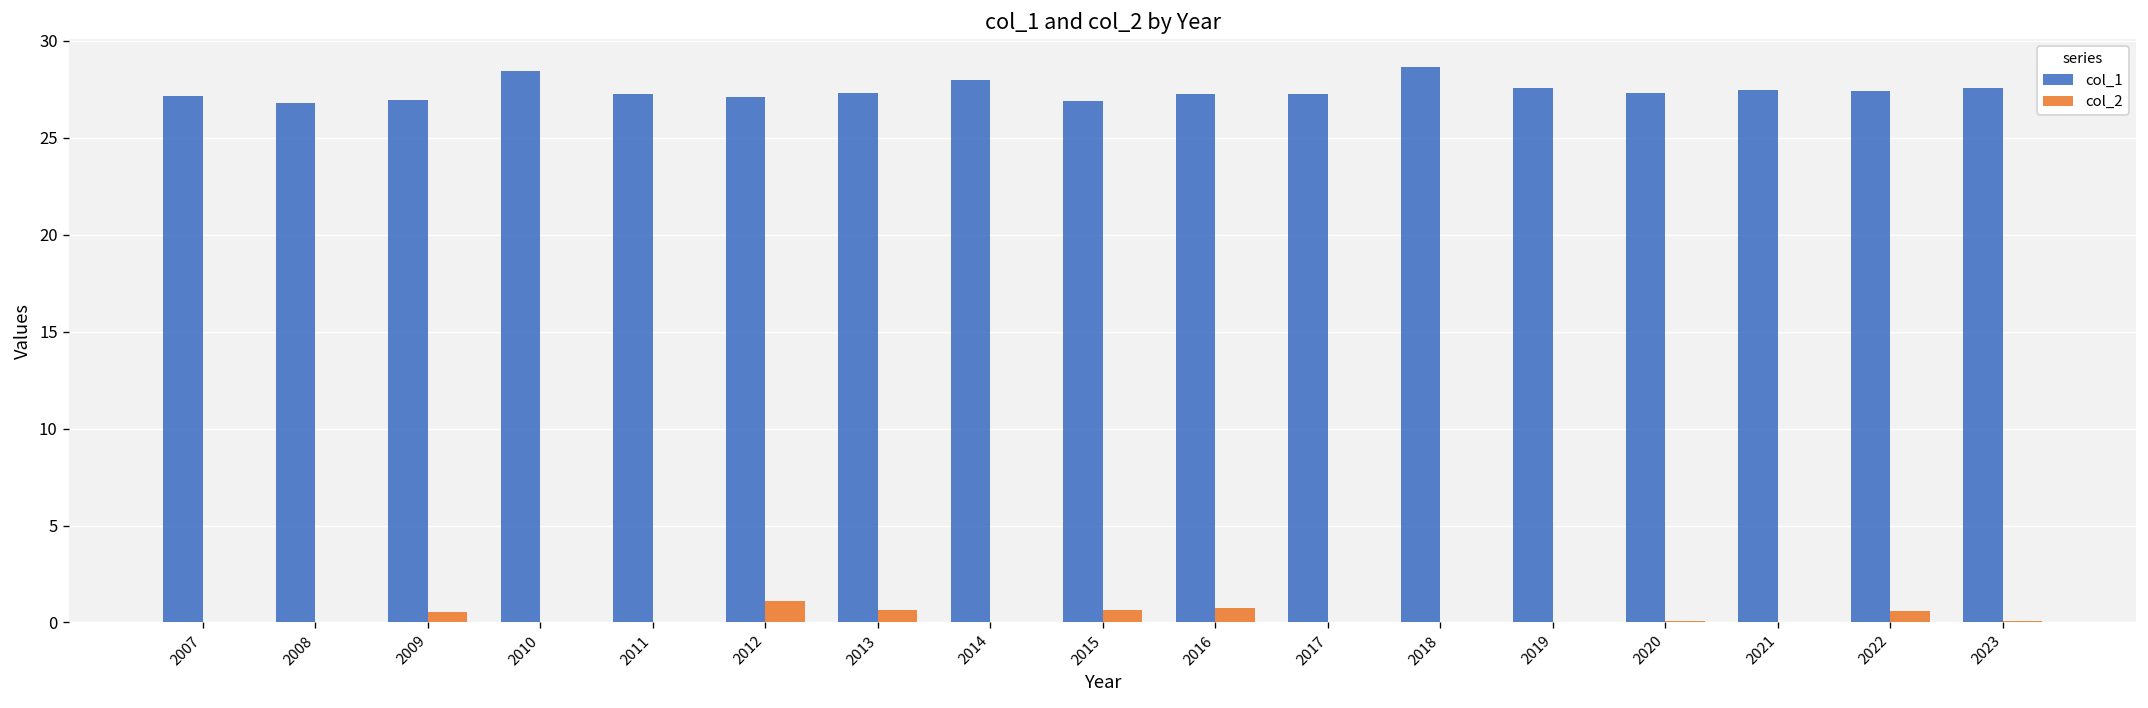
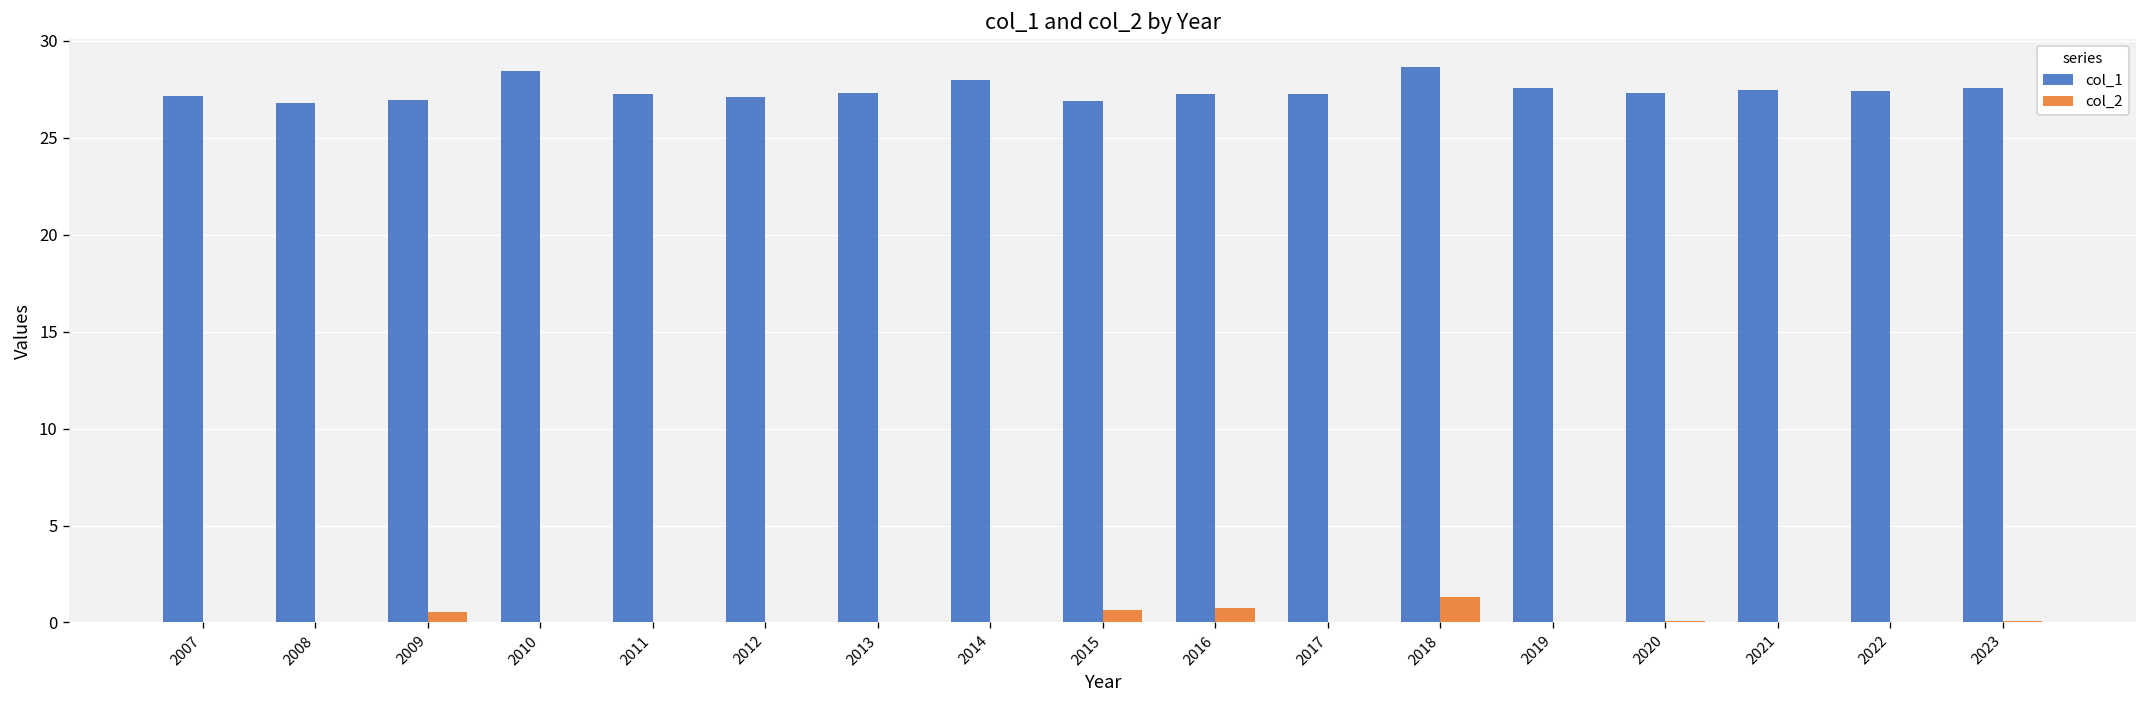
  {
    "col_1": {
      "2007": 27.1,
      "2008": 26.8,
      "2009": 26.9,
      "2010": 28.4,
      "2011": 27.2,
      "2012": 27.1,
      "2013": 27.3,
      "2014": 28.0,
      "2015": 26.9,
      "2016": 27.2,
      "2017": 27.3,
      "2018": 28.7,
      "2019": 27.6,
      "2020": 27.3,
      "2021": 27.4,
      "2022": 27.4,
      "2023": 27.5
    },
    "col_2": {
      "2009": 0.6,
-     "2012": 1.1,
-     "2013": 0.6,
+     "2012": 0.0,
+     "2013": 0.0,
      "2015": 0.6,
      "2016": 0.8,
-     "2018": 0.0,
-     "2022": 0.6
+     "2018": 1.3,
+     "2022": 0.0
    }
  }
